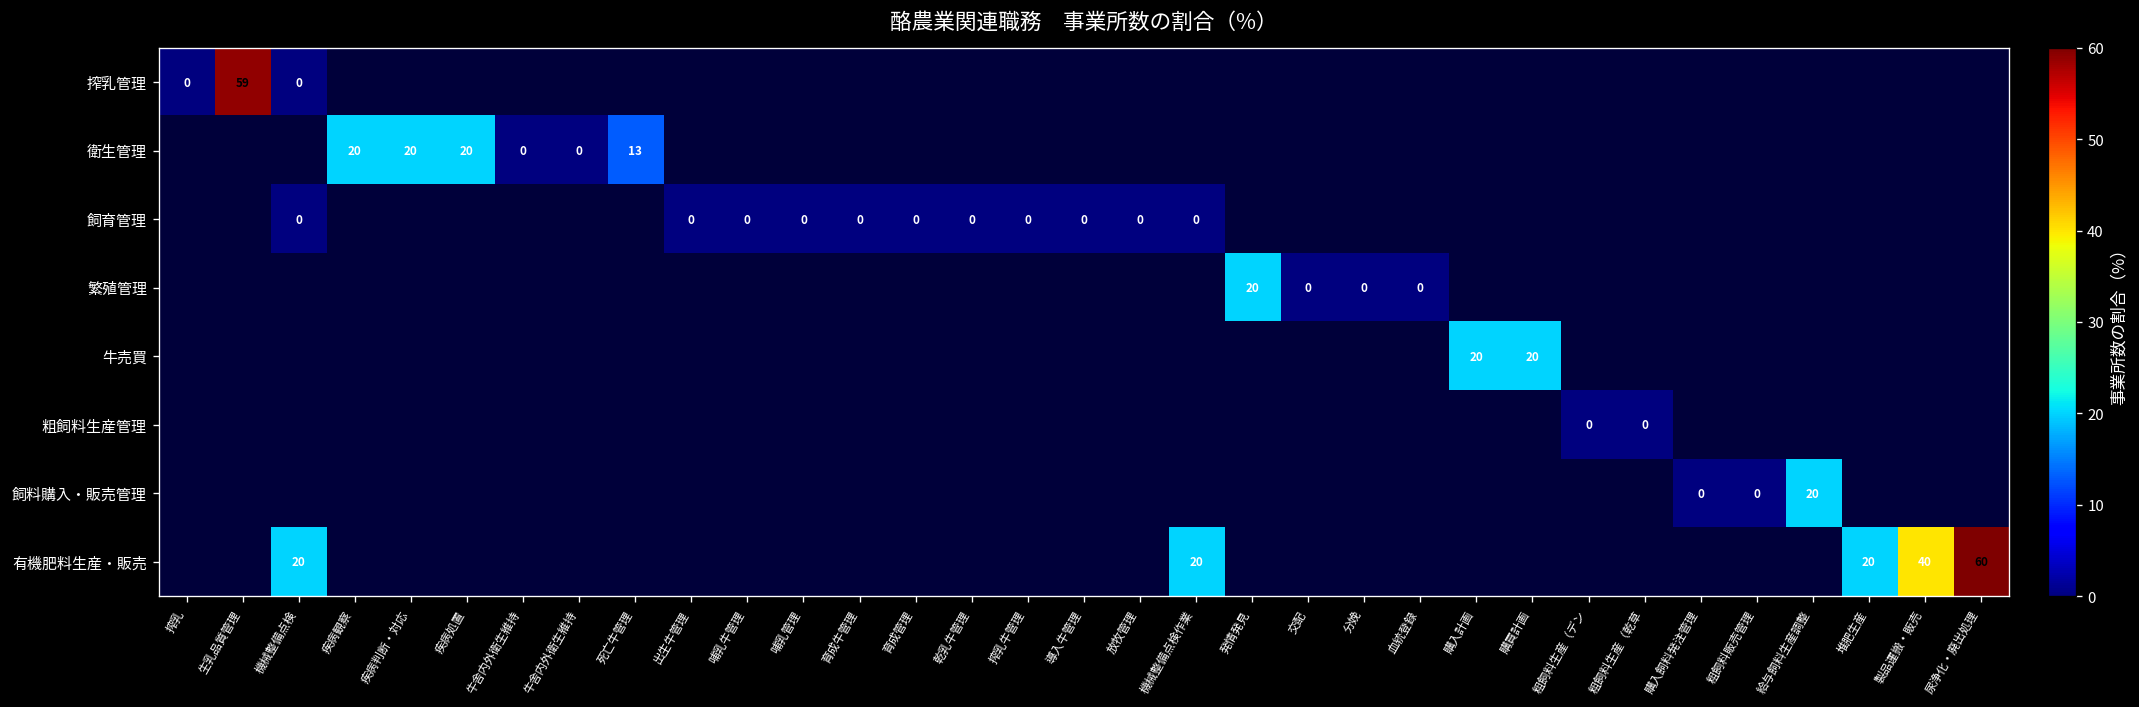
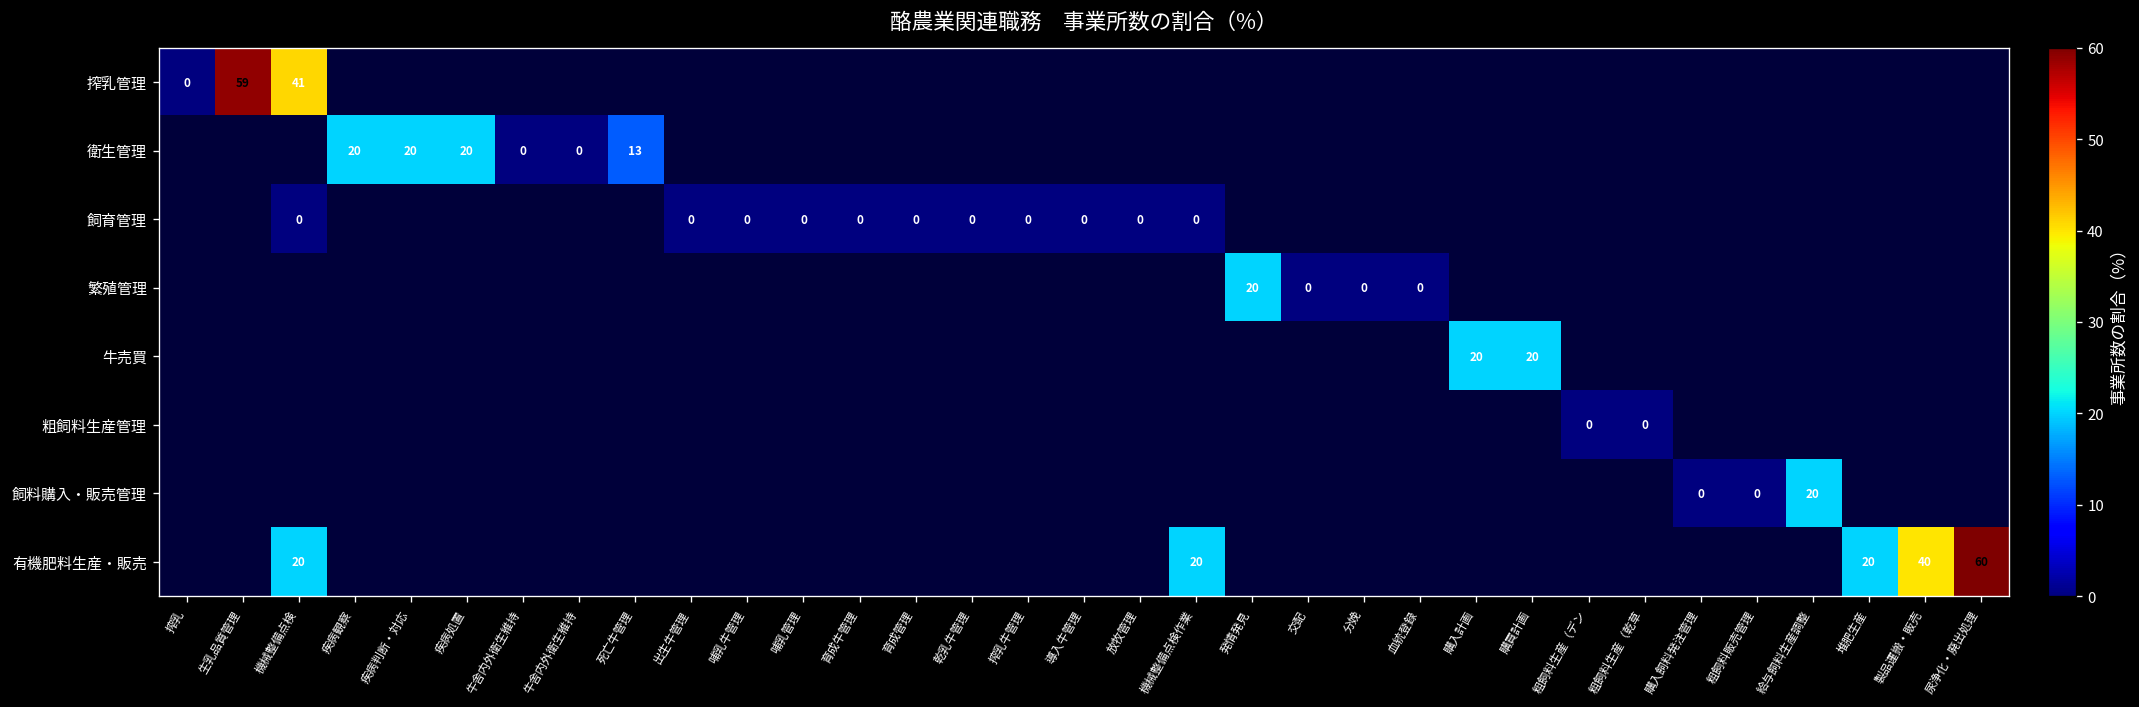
  {
    "搾乳管理": {
      "搾乳": 0,
      "生乳品質管理": 59,
-     "機械整備点検": 0
+     "機械整備点検": 41
    },
    "衛生管理": {
      "疾病観察": 20,
      "疾病判断・対応": 20,
      "疾病処置": 20,
      "死亡牛管理": 13
    },
    "飼育管理": {
      "機械整備点検": 0,
      "出生牛管理": 0,
      "哺乳牛管理": 0,
      "哺乳管理": 0,
      "育成牛管理": 0,
      "育成管理": 0,
      "乾乳牛管理": 0,
      "搾乳牛管理": 0,
      "導入牛管理": 0,
      "放牧管理": 0,
      "機械整備点検作業": 0
    },
    "繁殖管理": {
      "発情発見": 20,
      "交配": 0,
      "分娩": 0,
      "血統登録": 0
    },
    "牛売買": {
      "購入計画": 20,
      "購買計画": 20
    },
    "粗飼料生産管理": {
      "粗飼料生産（デン": 0,
      "粗飼料生産（乾草": 0
    },
    "飼料購入・販売管理": {
      "購入飼料発注管理": 0,
      "粗飼料販売管理": 0,
      "給与飼料生産調整": 20
    },
    "有機肥料生産・販売": {
      "機械整備点検": 20,
      "機械整備点検作業": 20,
      "堆肥生産": 20,
      "製品運搬・販売": 40,
      "尿浄化・廃出処理": 60
    }
  }
